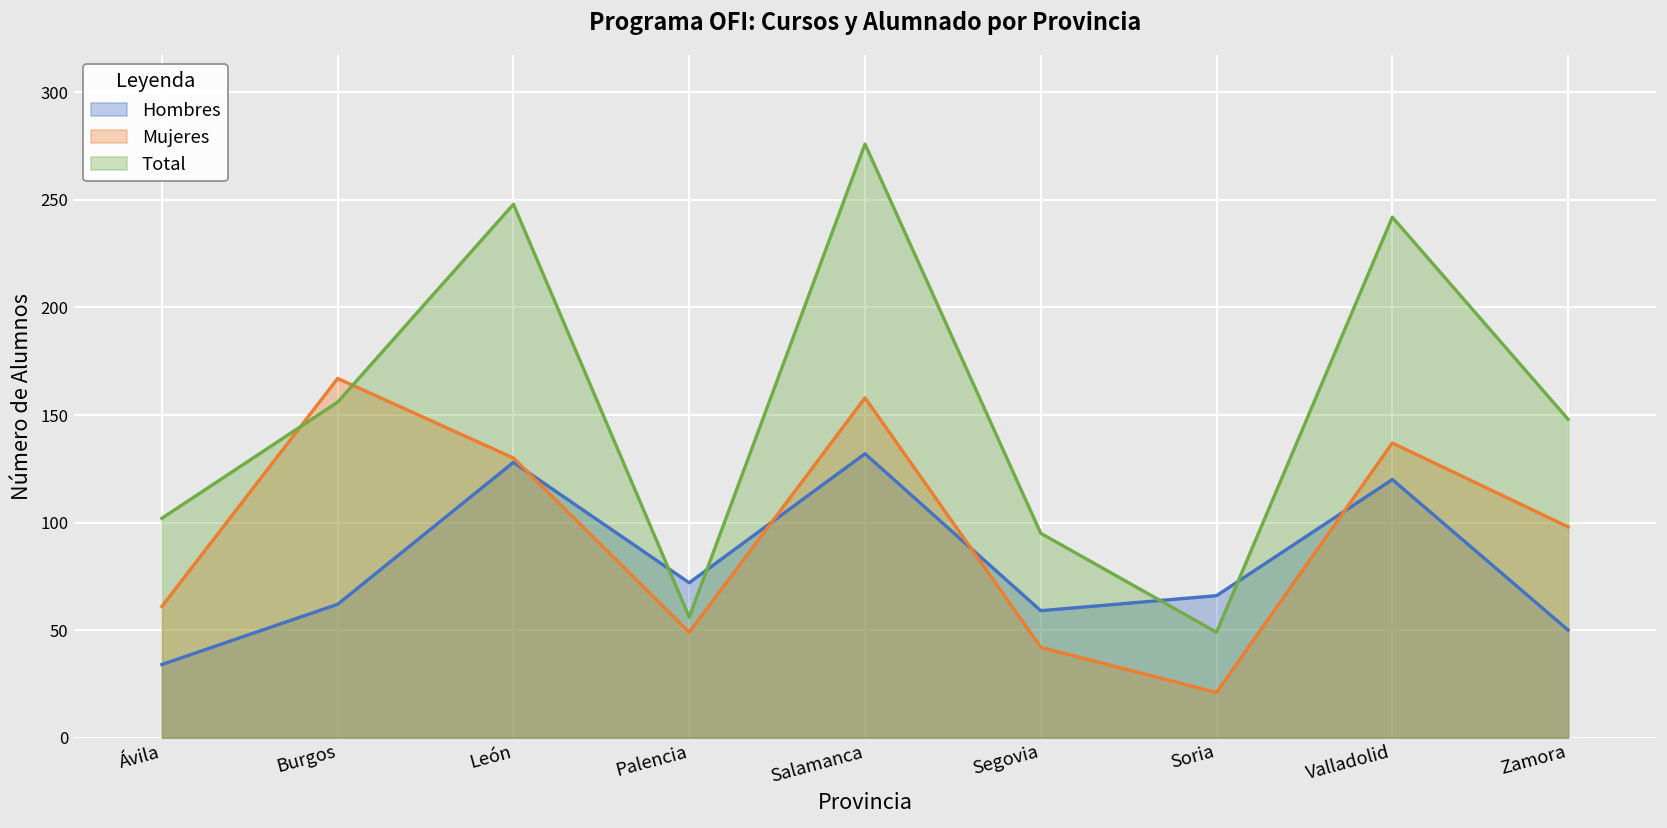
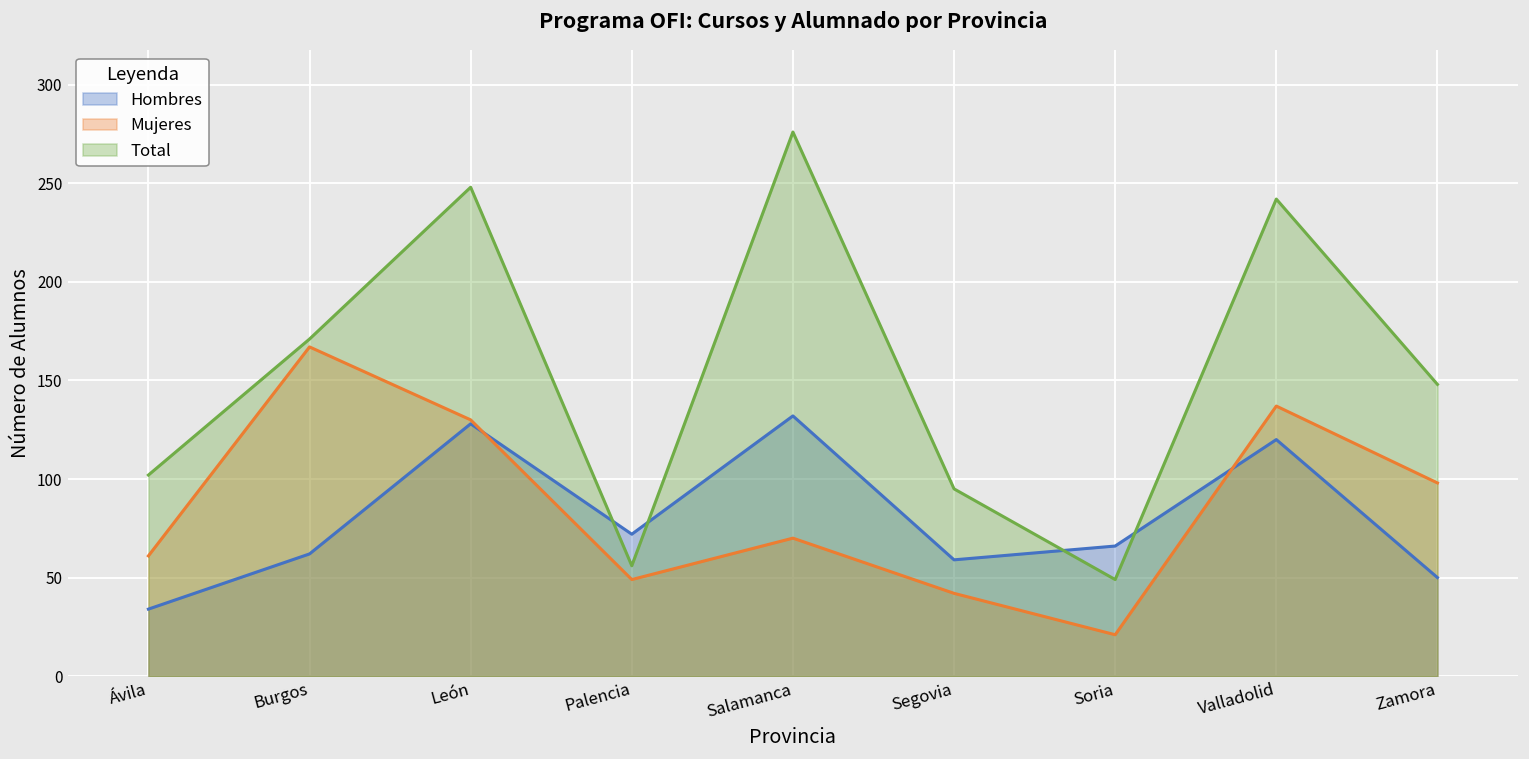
  {
    "Hombres": {
      "Ávila": 34,
      "Burgos": 62,
      "León": 128,
      "Palencia": 72,
      "Salamanca": 132,
      "Segovia": 59,
      "Soria": 66,
      "Valladolid": 120,
      "Zamora": 50
    },
    "Mujeres": {
      "Ávila": 61,
      "Burgos": 167,
      "León": 130,
      "Palencia": 49,
-     "Salamanca": 158,
+     "Salamanca": 70,
      "Segovia": 42,
      "Soria": 21,
      "Valladolid": 137,
      "Zamora": 98
    },
    "Total": {
      "Ávila": 102,
-     "Burgos": 156,
+     "Burgos": 171,
      "León": 248,
      "Palencia": 56,
      "Salamanca": 276,
      "Segovia": 95,
      "Soria": 49,
      "Valladolid": 242,
      "Zamora": 148
    }
  }
